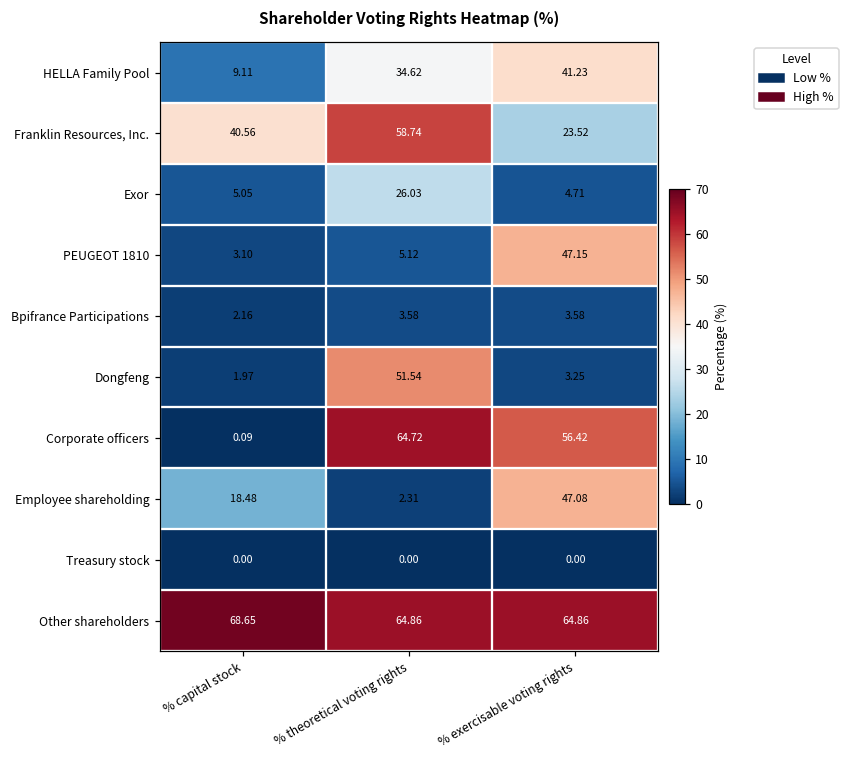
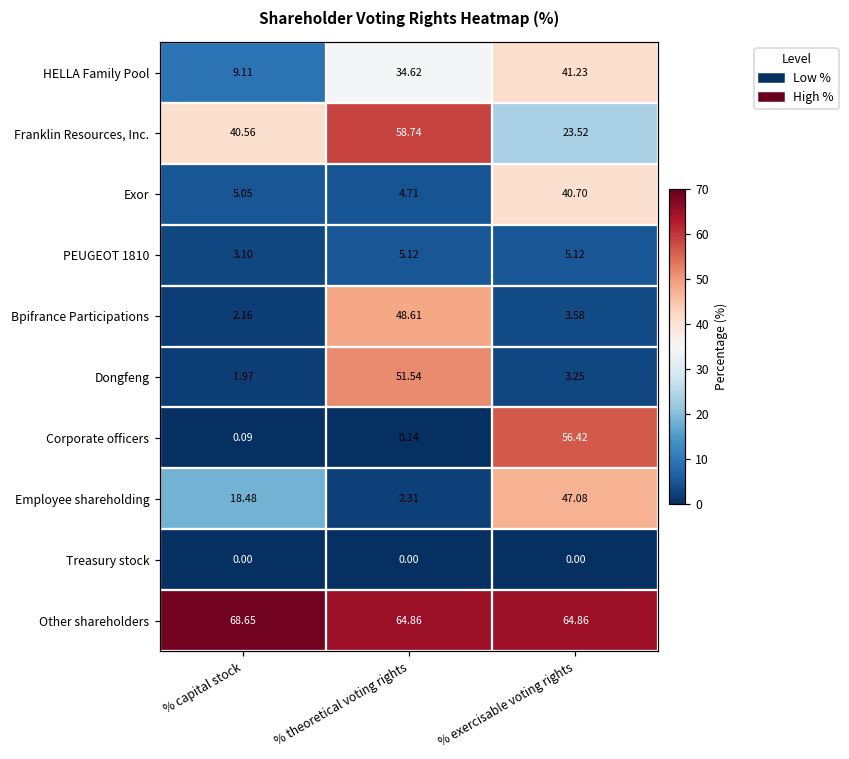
  {
    "HELLA Family Pool": {
      "% capital stock": 9.11,
      "% theoretical voting rights": 34.62,
      "% exercisable voting rights": 41.23
    },
    "Franklin Resources, Inc.": {
      "% capital stock": 40.56,
      "% theoretical voting rights": 58.74,
      "% exercisable voting rights": 23.52
    },
    "Exor": {
      "% capital stock": 5.05,
-     "% theoretical voting rights": 26.03,
-     "% exercisable voting rights": 4.71
+     "% theoretical voting rights": 4.71,
+     "% exercisable voting rights": 40.70
    },
    "PEUGEOT 1810": {
      "% capital stock": 3.10,
      "% theoretical voting rights": 5.12,
-     "% exercisable voting rights": 47.15
+     "% exercisable voting rights": 5.12
    },
    "Bpifrance Participations": {
      "% capital stock": 2.16,
-     "% theoretical voting rights": 3.58,
+     "% theoretical voting rights": 48.61,
      "% exercisable voting rights": 3.58
    },
    "Dongfeng": {
      "% capital stock": 1.97,
      "% theoretical voting rights": 51.54,
      "% exercisable voting rights": 3.25
    },
    "Corporate officers": {
      "% capital stock": 0.09,
-     "% theoretical voting rights": 64.72,
+     "% theoretical voting rights": 0.14,
      "% exercisable voting rights": 56.42
    },
    "Employee shareholding": {
      "% capital stock": 18.48,
      "% theoretical voting rights": 2.31,
      "% exercisable voting rights": 47.08
    },
    "Treasury stock": {
      "% capital stock": 0.00,
      "% theoretical voting rights": 0.00,
      "% exercisable voting rights": 0.00
    },
    "Other shareholders": {
      "% capital stock": 68.65,
      "% theoretical voting rights": 64.86,
      "% exercisable voting rights": 64.86
    }
  }
